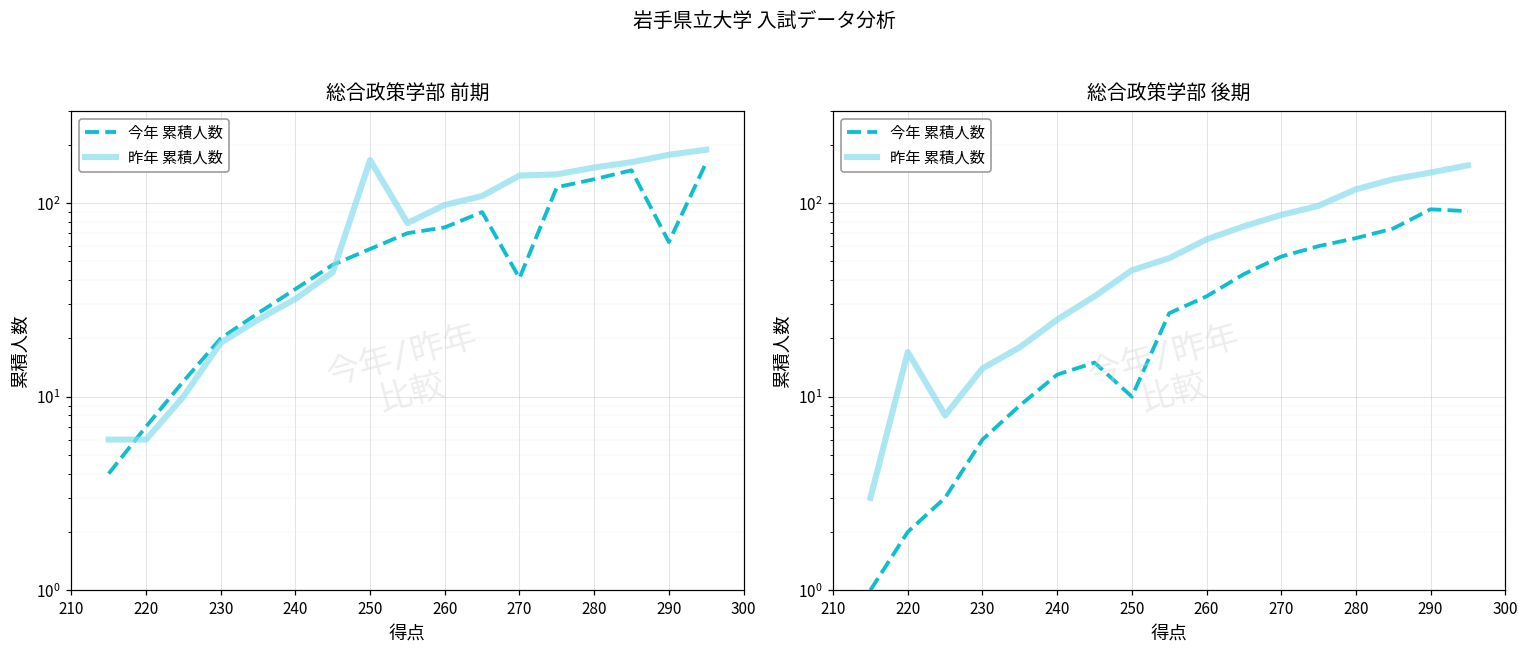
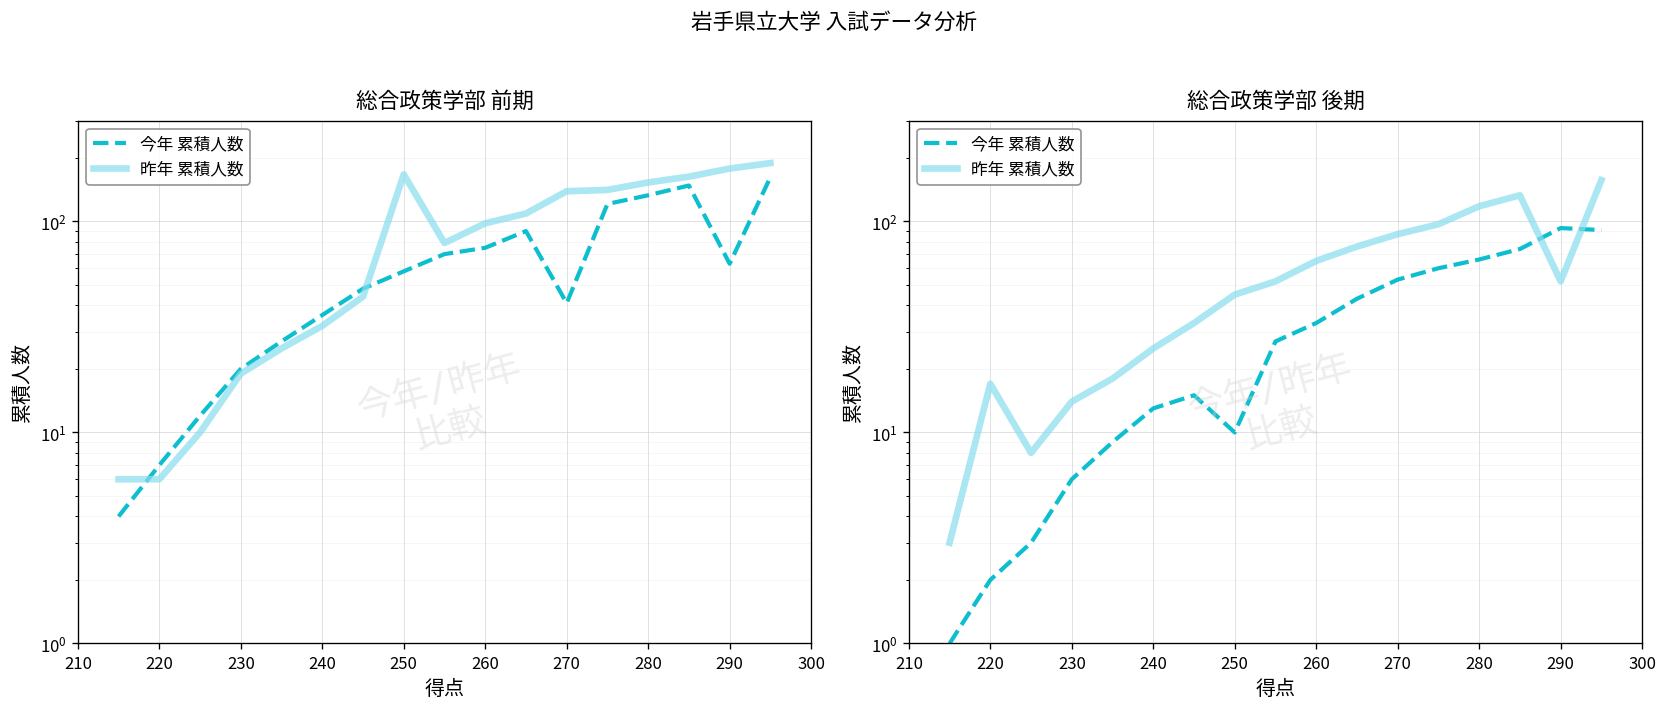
  {
    "総合政策学部 前期": {
      "今年 累積人数": {
        "220": 7.0,
        "230": 20,
        "240": 36,
        "250": 58,
        "260": 75,
        "270": 41,
        "280": 130,
        "290": 63
      },
      "昨年 累積人数": {
        "220": 6.0,
        "230": 19,
        "240": 32,
        "250": 170,
        "260": 100,
        "270": 140,
        "280": 150,
        "290": 180
      }
    },
    "総合政策学部 後期": {
      "今年 累積人数": {
        "220": 2,
        "230": 6,
        "240": 13,
        "250": 10,
        "260": 33,
        "270": 53,
        "280": 66,
        "290": 90
      },
      "昨年 累積人数": {
        "220": 17,
        "230": 14,
        "240": 25,
        "250": 45,
        "260": 65,
        "270": 90,
        "280": 120,
-       "290": 140
+       "290": 52
      }
    }
  }
